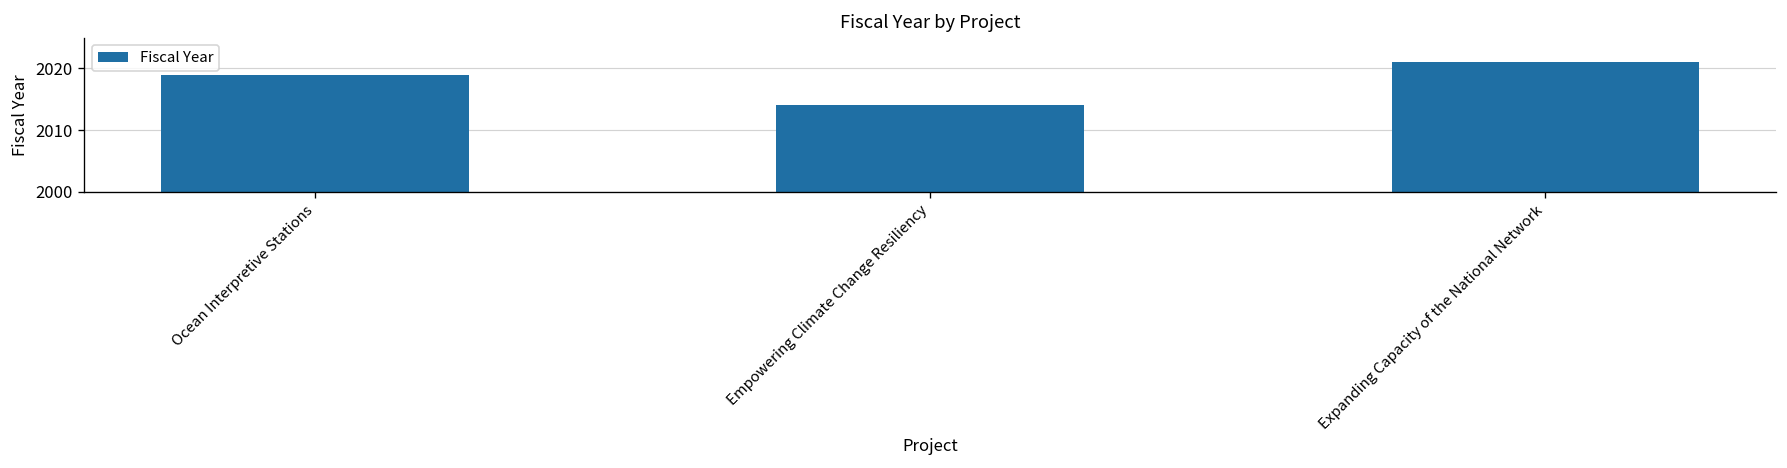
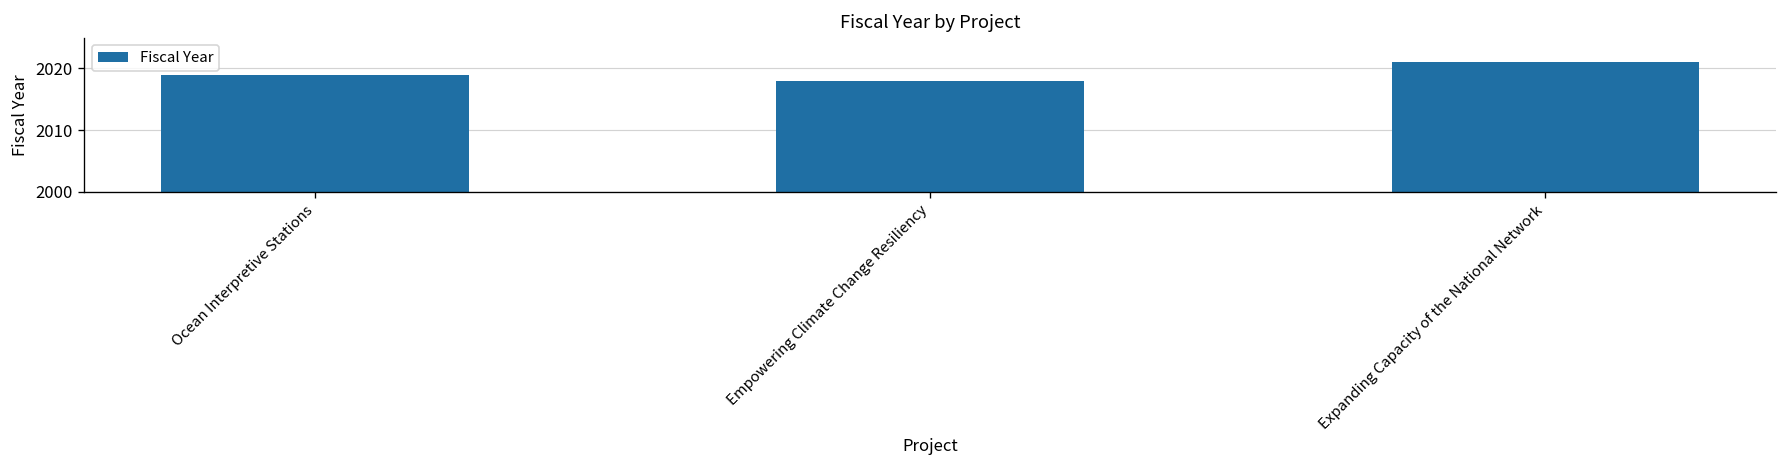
  {
    "Ocean Interpretive Stations": 2019,
-   "Empowering Climate Change Resiliency": 2014,
+   "Empowering Climate Change Resiliency": 2018,
    "Expanding Capacity of the National Network": 2021
  }
